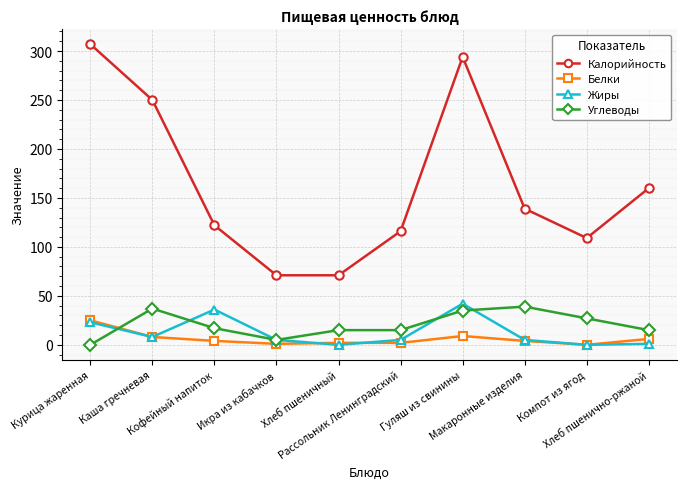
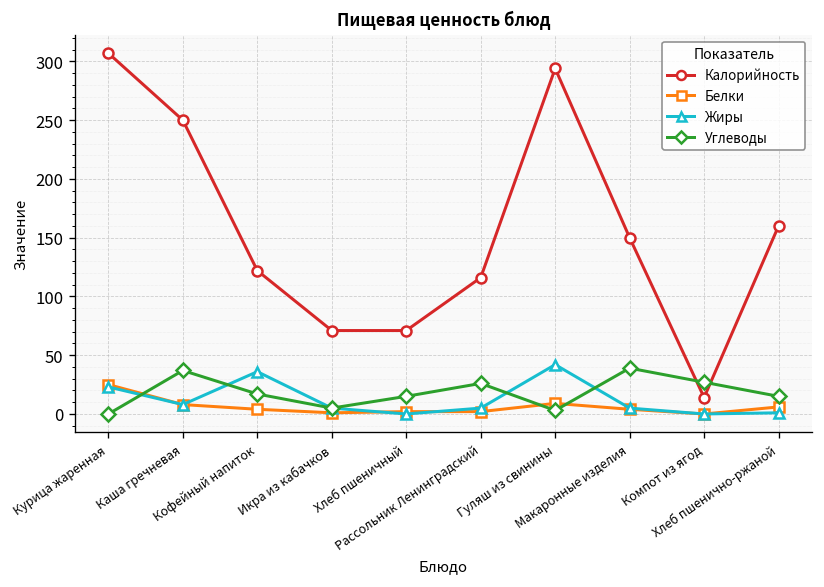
  {
    "Калорийность": {
      "Курица жаренная": 310,
      "Каша гречневая": 250,
      "Кофейный напиток": 120,
      "Икра из кабачков": 70,
      "Хлеб пшеничный": 70,
      "Рассольник Ленинградский": 120,
      "Гуляш из свинины": 290,
-     "Макаронные изделия": 140,
-     "Компот из ягод": 110,
+     "Макаронные изделия": 150,
+     "Компот из ягод": 10,
      "Хлеб пшенично-ржаной": 160
    },
    "Белки": {
      "Кофейный напиток": 0,
      "Икра из кабачков": 0,
      "Рассольник Ленинградский": 0,
      "Гуляш из свинины": 10,
      "Хлеб пшенично-ржаной": 10
    },
    "Жиры": {
      "Кофейный напиток": 40,
      "Рассольник Ленинградский": 10,
      "Гуляш из свинины": 40,
      "Хлеб пшенично-ржаной": 0
    },
    "Углеводы": {
      "Курица жаренная": 0,
      "Каша гречневая": 40,
      "Кофейный напиток": 20,
      "Хлеб пшеничный": 20,
-     "Рассольник Ленинградский": 20,
-     "Гуляш из свинины": 40,
+     "Рассольник Ленинградский": 30,
+     "Гуляш из свинины": 0,
      "Макаронные изделия": 40,
      "Компот из ягод": 30,
      "Хлеб пшенично-ржаной": 20
    }
  }
